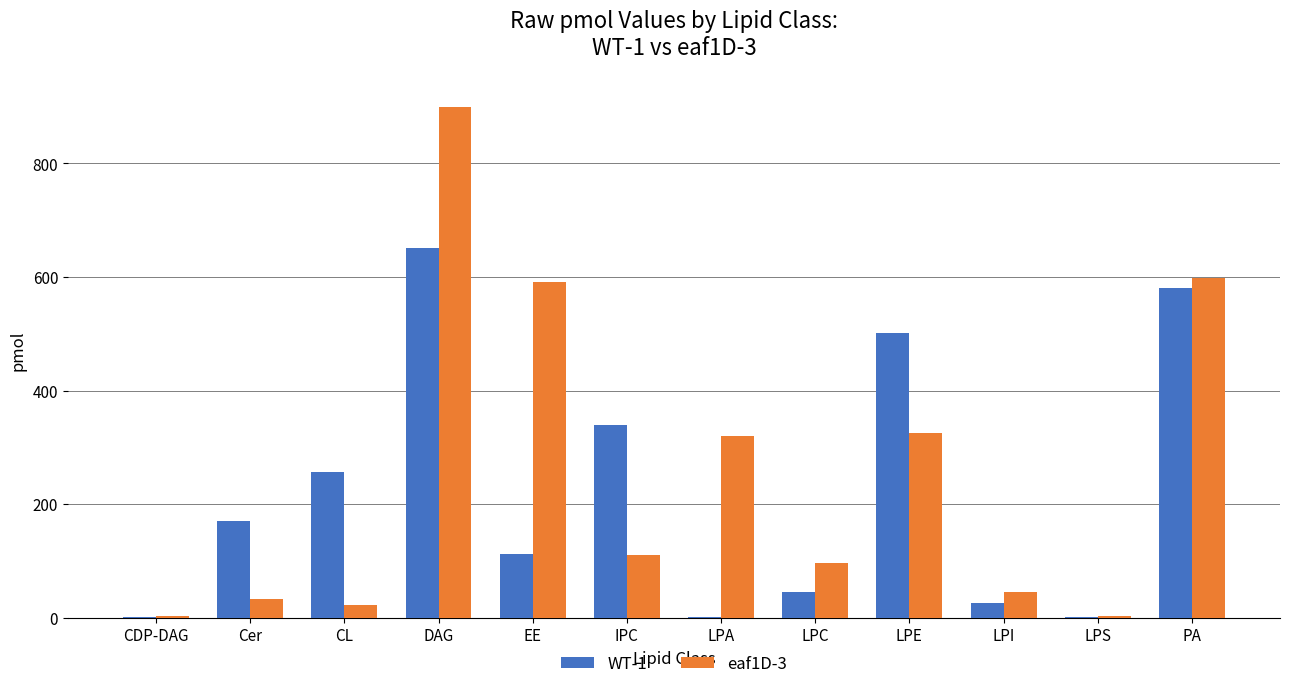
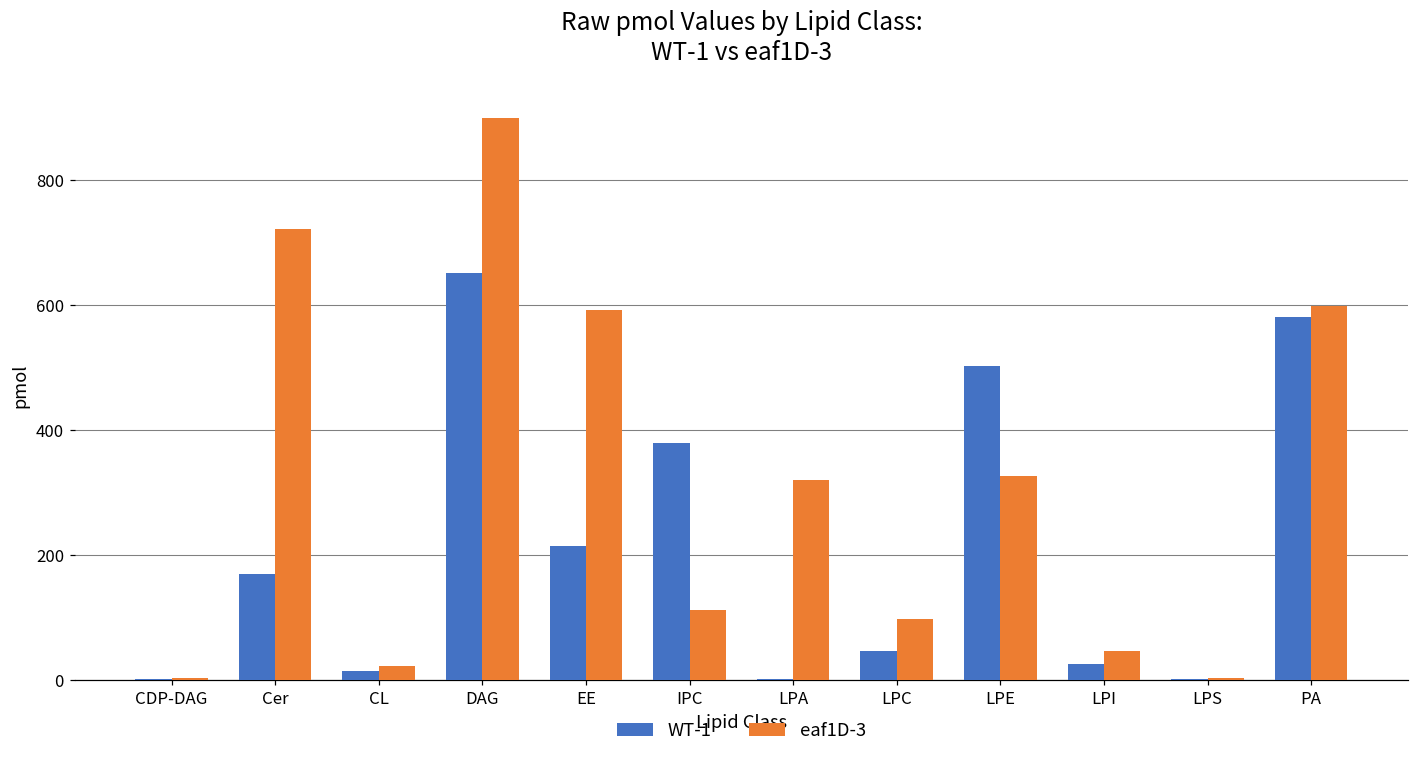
  {
    "WT-1": {
      "Cer": 170,
-     "CL": 260,
+     "CL": 10,
      "DAG": 650,
-     "EE": 110,
-     "IPC": 340,
+     "EE": 210,
+     "IPC": 380,
      "LPC": 50,
      "LPE": 500,
      "LPI": 30,
      "PA": 580
    },
    "eaf1D-3": {
-     "Cer": 30,
+     "Cer": 720,
      "CL": 20,
      "DAG": 900,
      "EE": 590,
      "IPC": 110,
      "LPA": 320,
      "LPC": 100,
      "LPE": 330,
      "LPI": 50,
      "PA": 600
    }
  }
